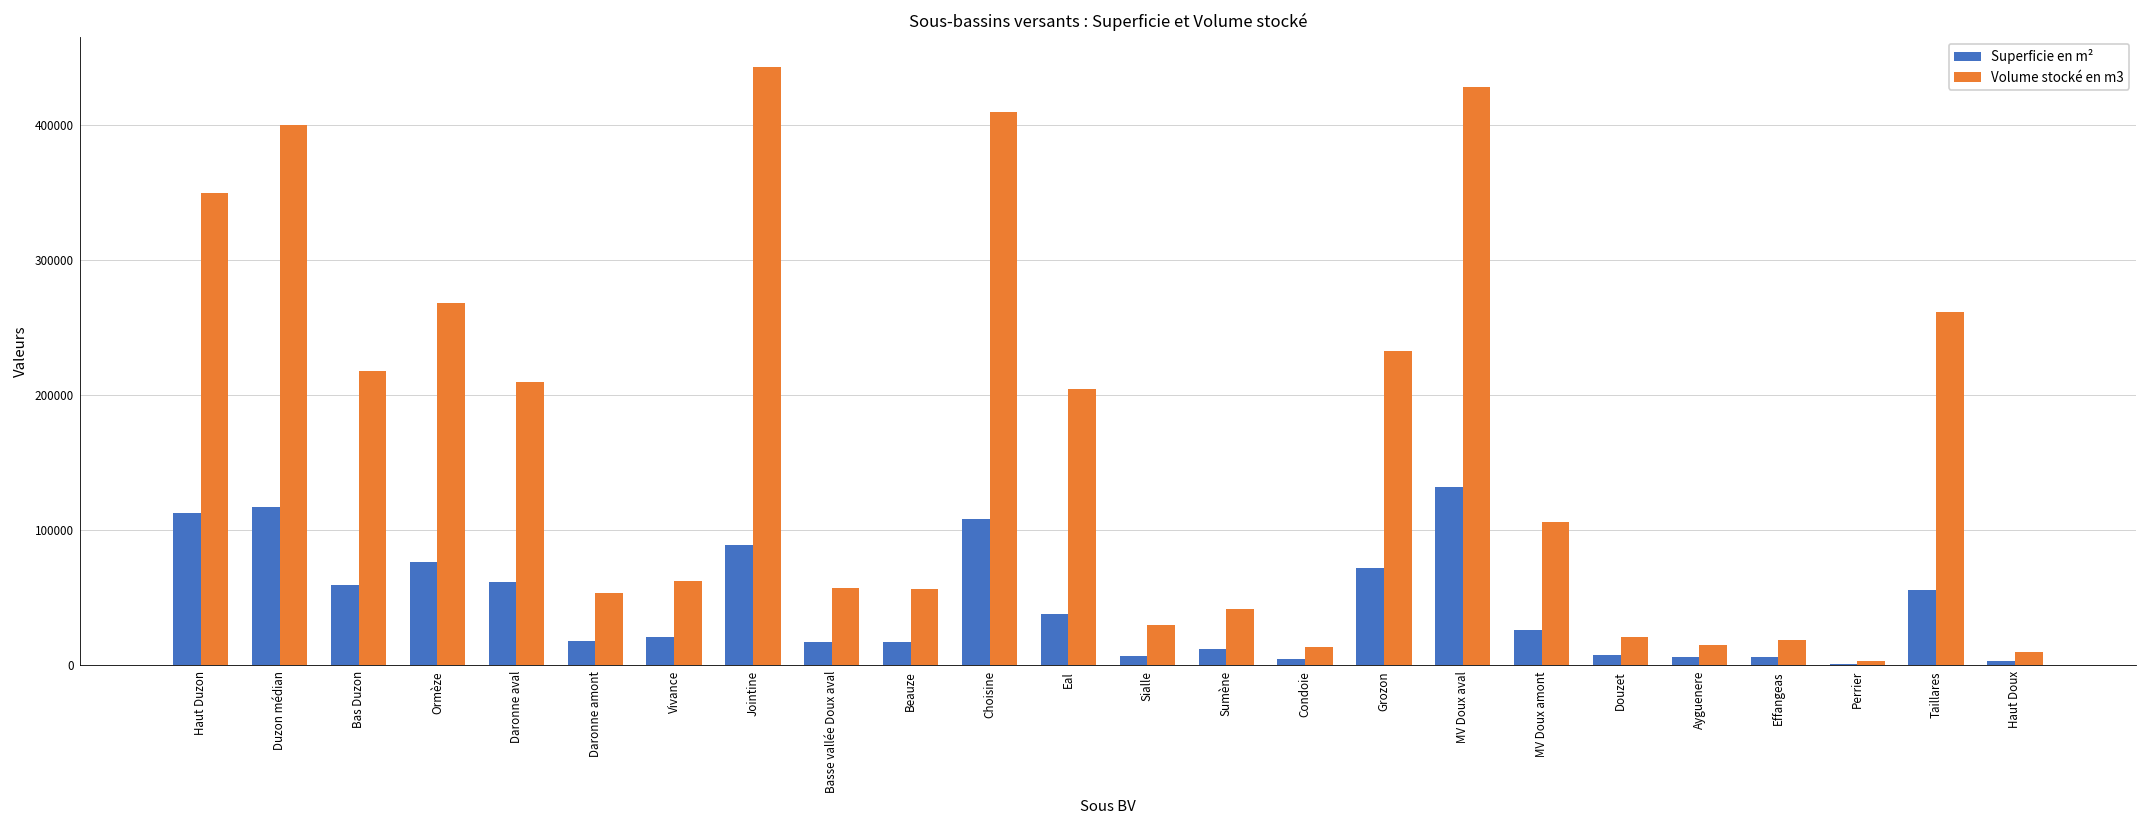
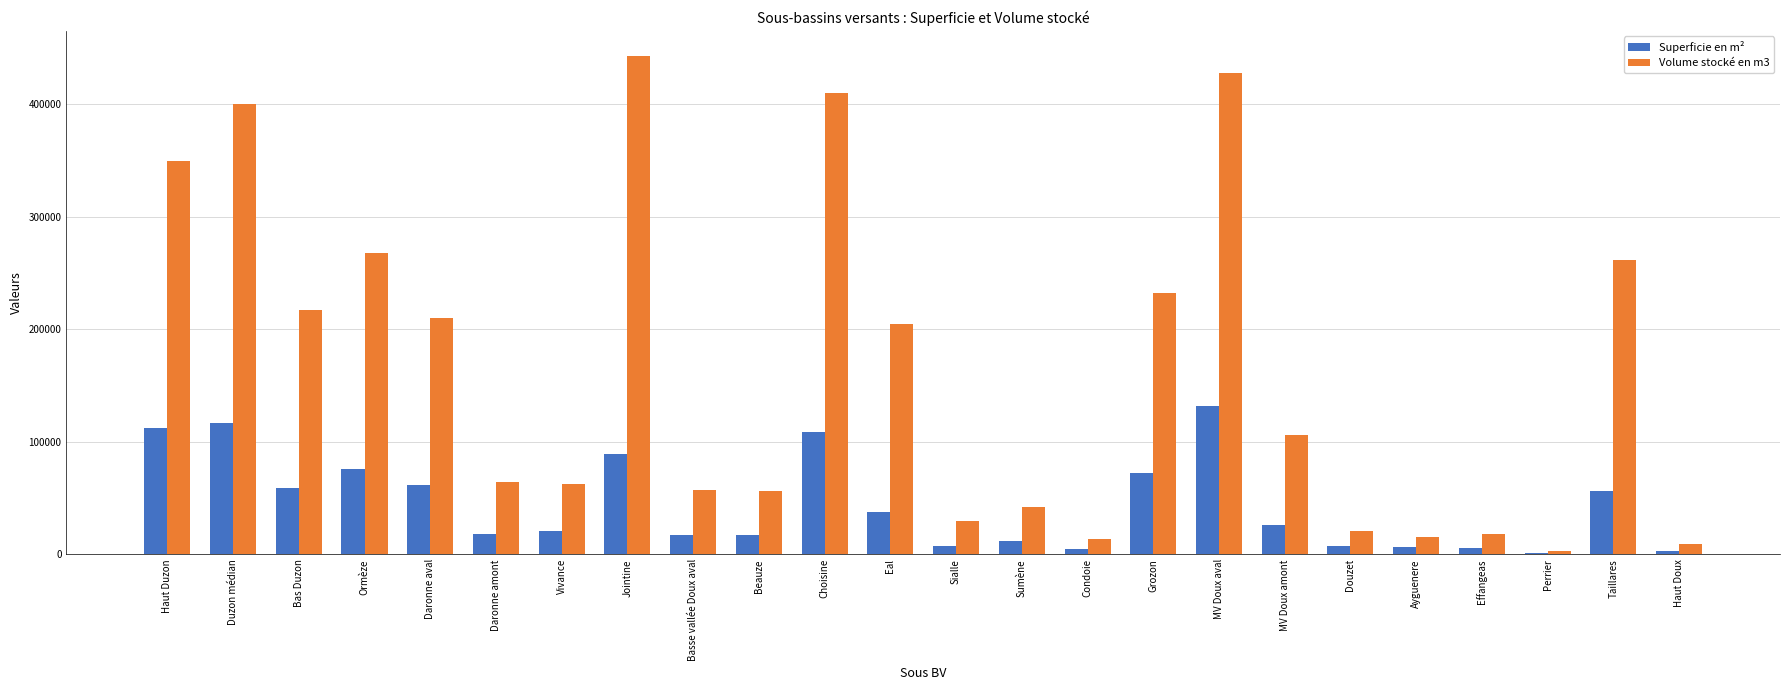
  {
    "Superficie en m²": {
      "Haut Duzon": 113000,
      "Duzon médian": 117000,
      "Bas Duzon": 59000,
      "Ormèze": 76000,
      "Daronne aval": 61000,
      "Daronne amont": 18000,
      "Vivance": 21000,
      "Jointine": 89000,
      "Basse vallée Doux aval": 17000,
      "Beauze": 17000,
      "Choisine": 109000,
      "Eal": 38000,
      "Sialle": 7000,
      "Sumène": 12000,
      "Condoie": 5000,
      "Grozon": 72000,
      "MV Doux aval": 132000,
      "MV Doux amont": 26000,
      "Douzet": 7000,
      "Ayguenere": 6000,
      "Effangeas": 6000,
      "Taillares": 56000,
      "Haut Doux": 3000
    },
    "Volume stocké en m3": {
      "Haut Duzon": 350000,
      "Duzon médian": 400000,
      "Bas Duzon": 218000,
      "Ormèze": 268000,
      "Daronne aval": 210000,
-     "Daronne amont": 54000,
+     "Daronne amont": 64000,
      "Vivance": 62000,
      "Jointine": 443000,
      "Basse vallée Doux aval": 57000,
      "Beauze": 56000,
      "Choisine": 410000,
      "Eal": 204000,
      "Sialle": 30000,
      "Sumène": 42000,
      "Condoie": 14000,
      "Grozon": 233000,
      "MV Doux aval": 428000,
      "MV Doux amont": 106000,
      "Douzet": 21000,
      "Ayguenere": 15000,
      "Effangeas": 18000,
      "Perrier": 3000,
      "Taillares": 262000,
      "Haut Doux": 9000
    }
  }
